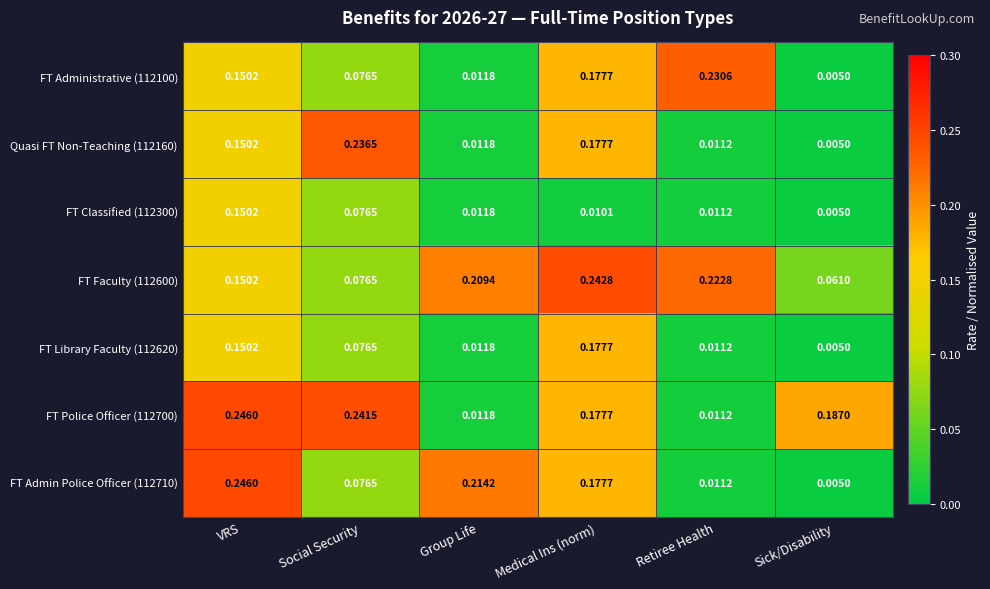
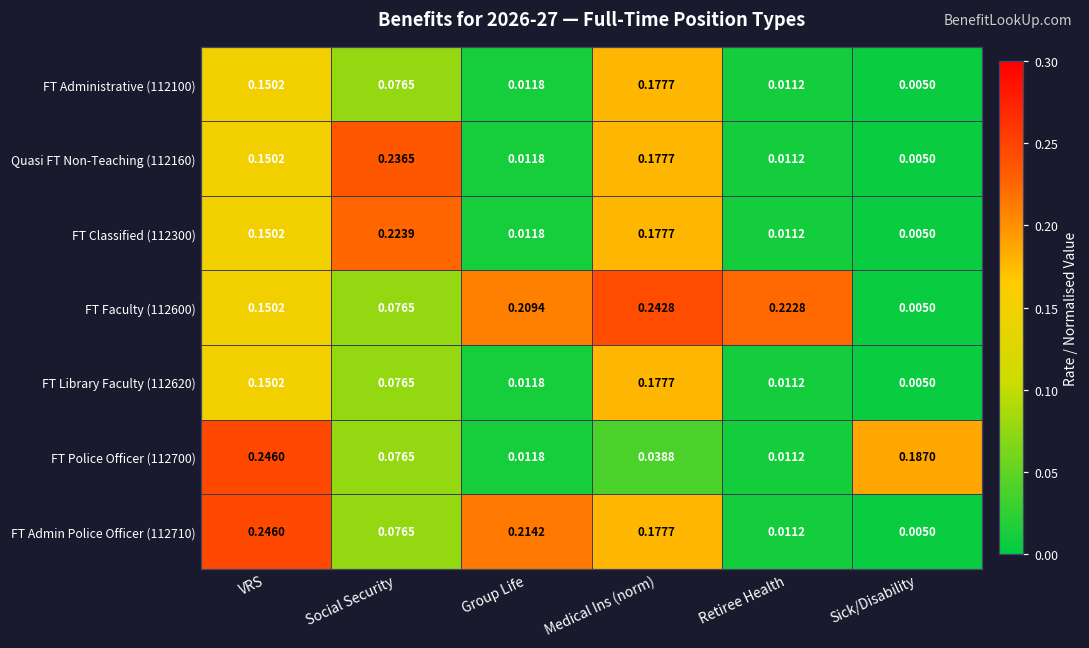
  {
    "FT Administrative (112100)": {
      "VRS": 0.1502,
      "Social Security": 0.0765,
      "Group Life": 0.0118,
      "Medical Ins (norm)": 0.1777,
-     "Retiree Health": 0.2306,
+     "Retiree Health": 0.0112,
      "Sick/Disability": 0.0050
    },
    "Quasi FT Non-Teaching (112160)": {
      "VRS": 0.1502,
      "Social Security": 0.2365,
      "Group Life": 0.0118,
      "Medical Ins (norm)": 0.1777,
      "Retiree Health": 0.0112,
      "Sick/Disability": 0.0050
    },
    "FT Classified (112300)": {
      "VRS": 0.1502,
-     "Social Security": 0.0765,
+     "Social Security": 0.2239,
      "Group Life": 0.0118,
-     "Medical Ins (norm)": 0.0101,
+     "Medical Ins (norm)": 0.1777,
      "Retiree Health": 0.0112,
      "Sick/Disability": 0.0050
    },
    "FT Faculty (112600)": {
      "VRS": 0.1502,
      "Social Security": 0.0765,
      "Group Life": 0.2094,
      "Medical Ins (norm)": 0.2428,
      "Retiree Health": 0.2228,
-     "Sick/Disability": 0.0610
+     "Sick/Disability": 0.0050
    },
    "FT Library Faculty (112620)": {
      "VRS": 0.1502,
      "Social Security": 0.0765,
      "Group Life": 0.0118,
      "Medical Ins (norm)": 0.1777,
      "Retiree Health": 0.0112,
      "Sick/Disability": 0.0050
    },
    "FT Police Officer (112700)": {
      "VRS": 0.2460,
-     "Social Security": 0.2415,
+     "Social Security": 0.0765,
      "Group Life": 0.0118,
-     "Medical Ins (norm)": 0.1777,
+     "Medical Ins (norm)": 0.0388,
      "Retiree Health": 0.0112,
      "Sick/Disability": 0.1870
    },
    "FT Admin Police Officer (112710)": {
      "VRS": 0.2460,
      "Social Security": 0.0765,
      "Group Life": 0.2142,
      "Medical Ins (norm)": 0.1777,
      "Retiree Health": 0.0112,
      "Sick/Disability": 0.0050
    }
  }
